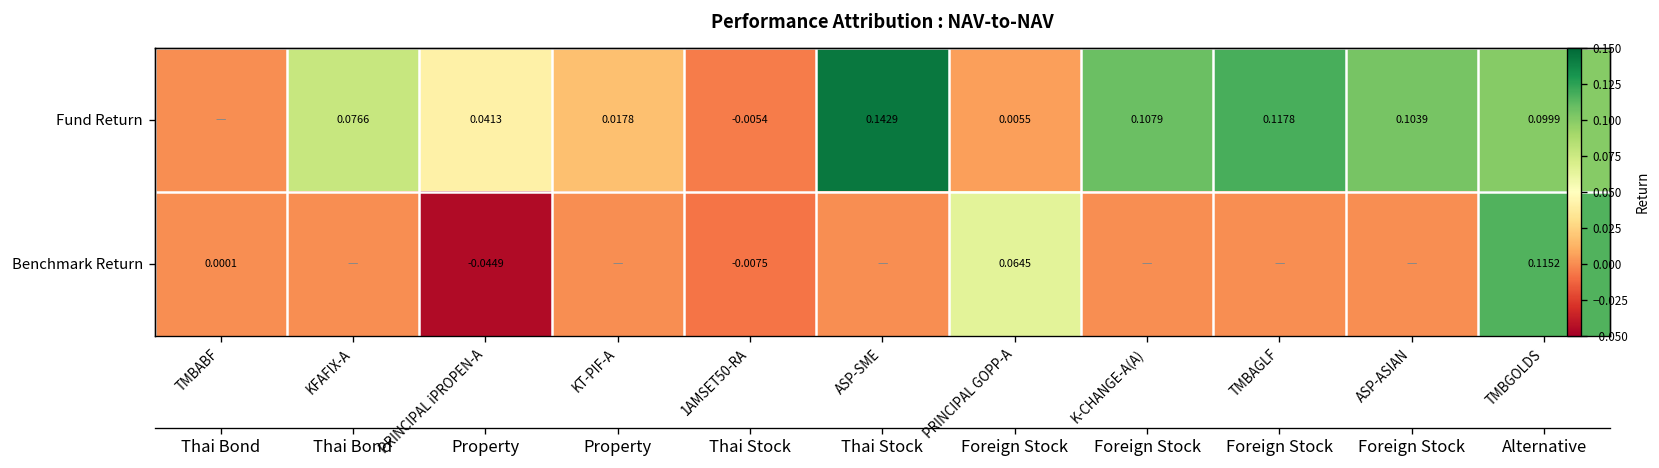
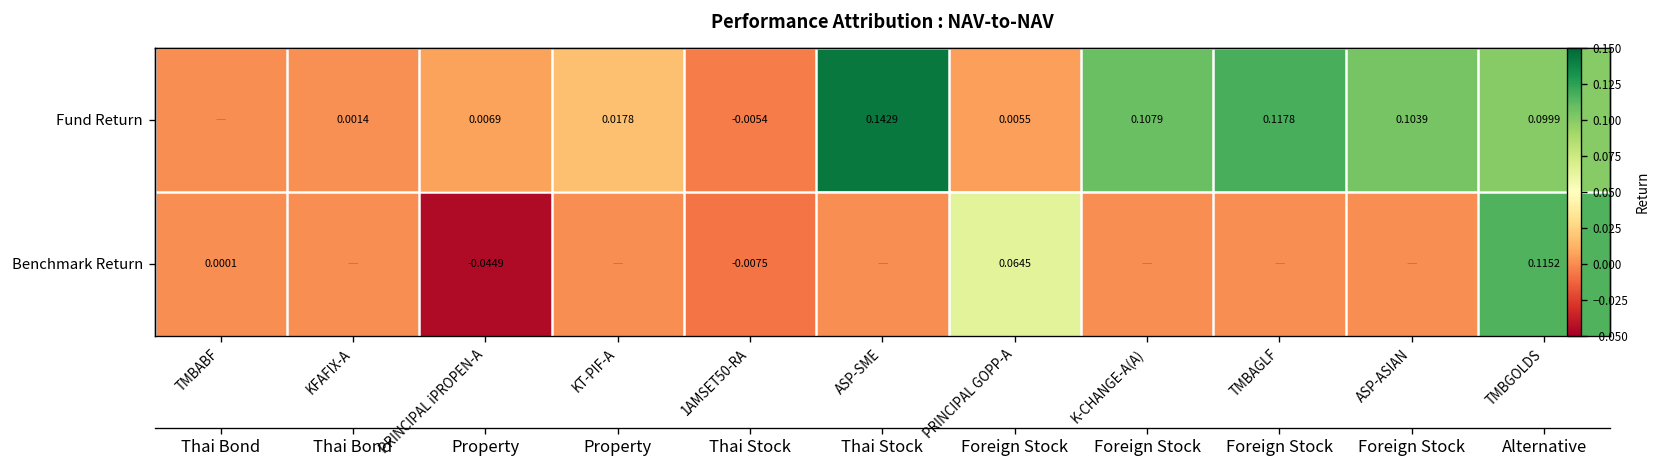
  {
    "Fund Return": {
-     "KFAFIX-A": 0.0766,
-     "PRINCIPAL iPROPEN-A": 0.0413,
+     "KFAFIX-A": 0.0014,
+     "PRINCIPAL iPROPEN-A": 0.0069,
      "KT-PIF-A": 0.0178,
      "1AMSET50-RA": -0.0054,
      "ASP-SME": 0.1429,
      "PRINCIPAL GOPP-A": 0.0055,
      "K-CHANGE-A(A)": 0.1079,
      "TMBAGLF": 0.1178,
      "ASP-ASIAN": 0.1039,
      "TMBGOLDS": 0.0999
    },
    "Benchmark Return": {
      "TMBABF": 0.0001,
      "PRINCIPAL iPROPEN-A": -0.0449,
      "1AMSET50-RA": -0.0075,
      "PRINCIPAL GOPP-A": 0.0645,
      "TMBGOLDS": 0.1152
    }
  }
